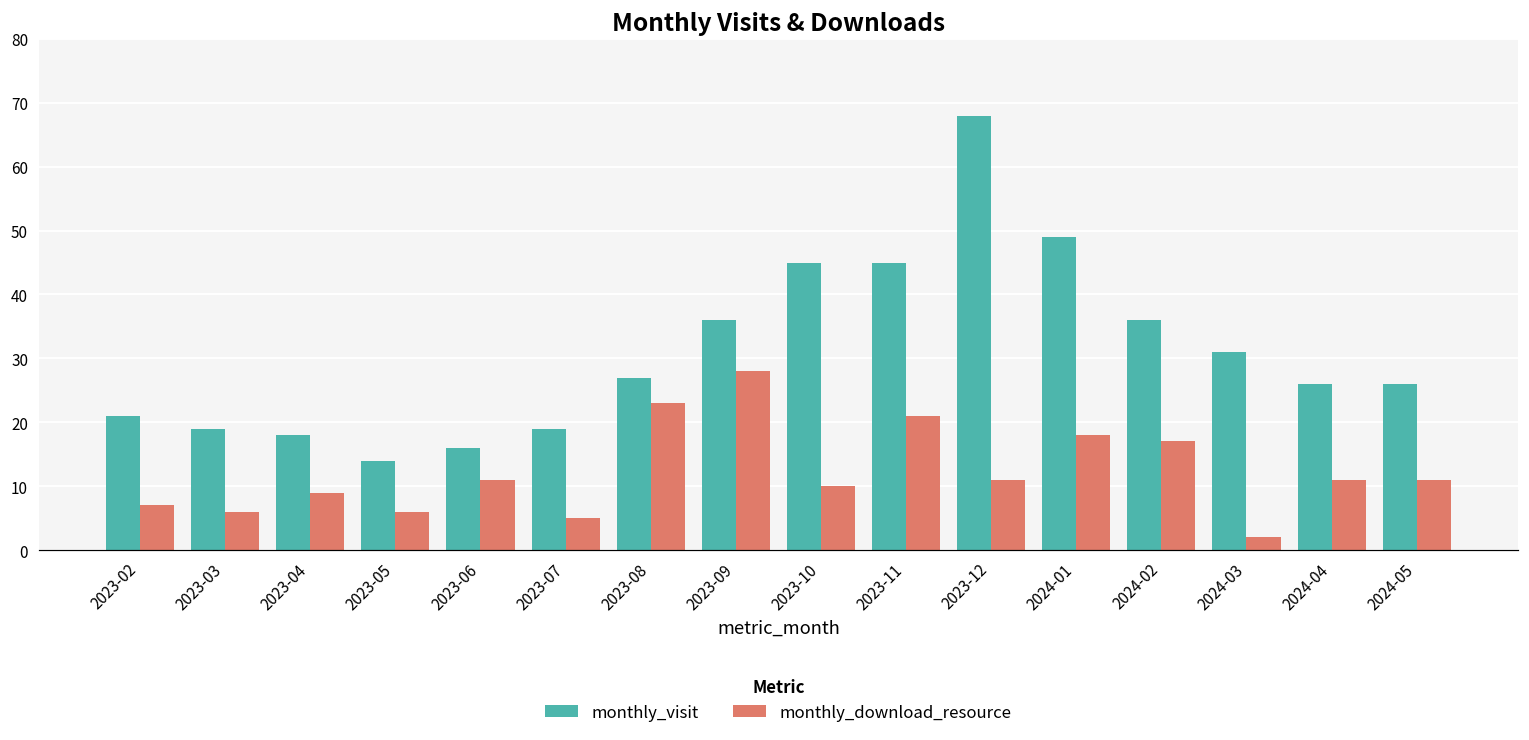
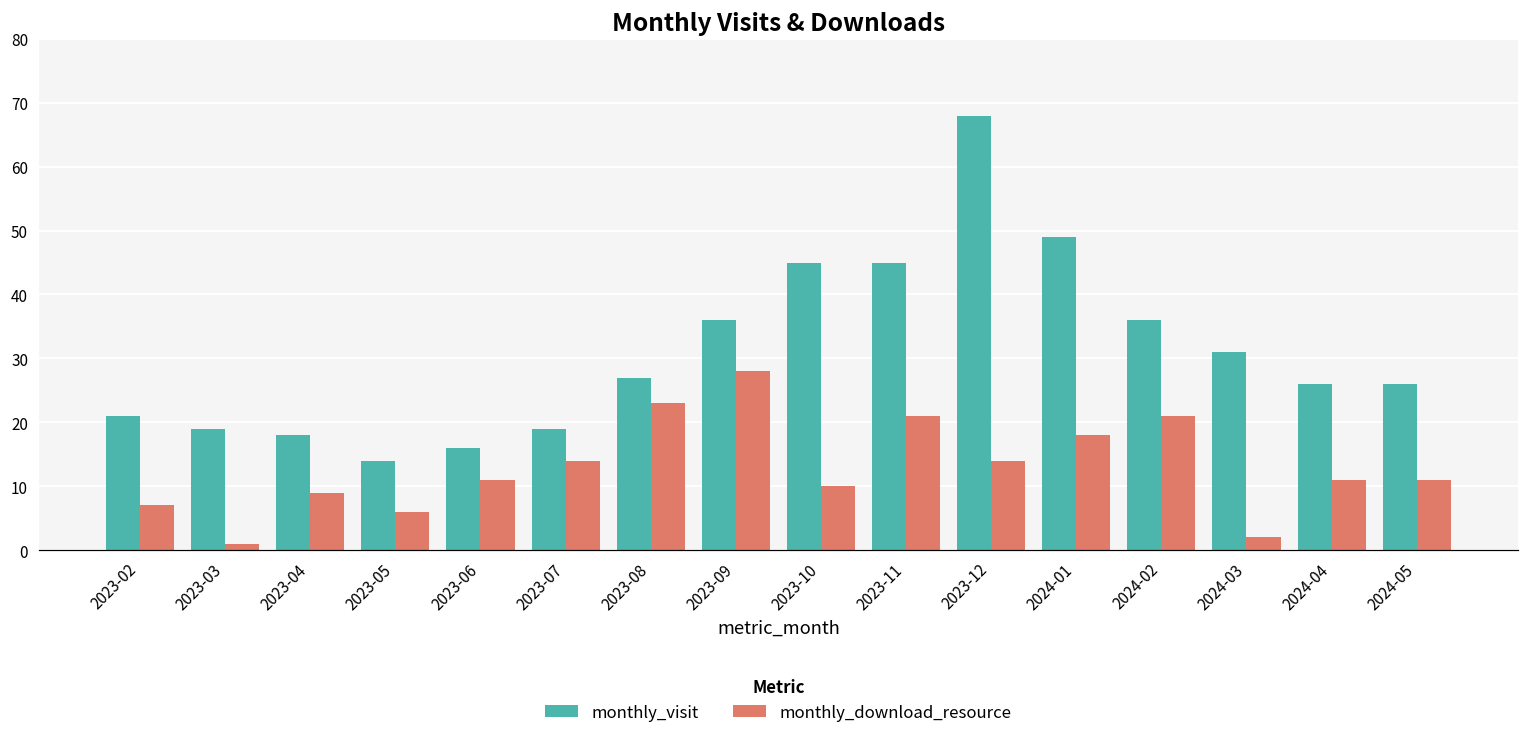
  {
    "monthly_visit": {
      "2023-02": 21,
      "2023-03": 19,
      "2023-04": 18,
      "2023-05": 14,
      "2023-06": 16,
      "2023-07": 19,
      "2023-08": 27,
      "2023-09": 36,
      "2023-10": 45,
      "2023-11": 45,
      "2023-12": 68,
      "2024-01": 49,
      "2024-02": 36,
      "2024-03": 31,
      "2024-04": 26,
      "2024-05": 26
    },
    "monthly_download_resource": {
      "2023-02": 7,
-     "2023-03": 6,
+     "2023-03": 1,
      "2023-04": 9,
      "2023-05": 6,
      "2023-06": 11,
-     "2023-07": 5,
+     "2023-07": 14,
      "2023-08": 23,
      "2023-09": 28,
      "2023-10": 10,
      "2023-11": 21,
-     "2023-12": 11,
+     "2023-12": 14,
      "2024-01": 18,
-     "2024-02": 17,
+     "2024-02": 21,
      "2024-03": 2,
      "2024-04": 11,
      "2024-05": 11
    }
  }
